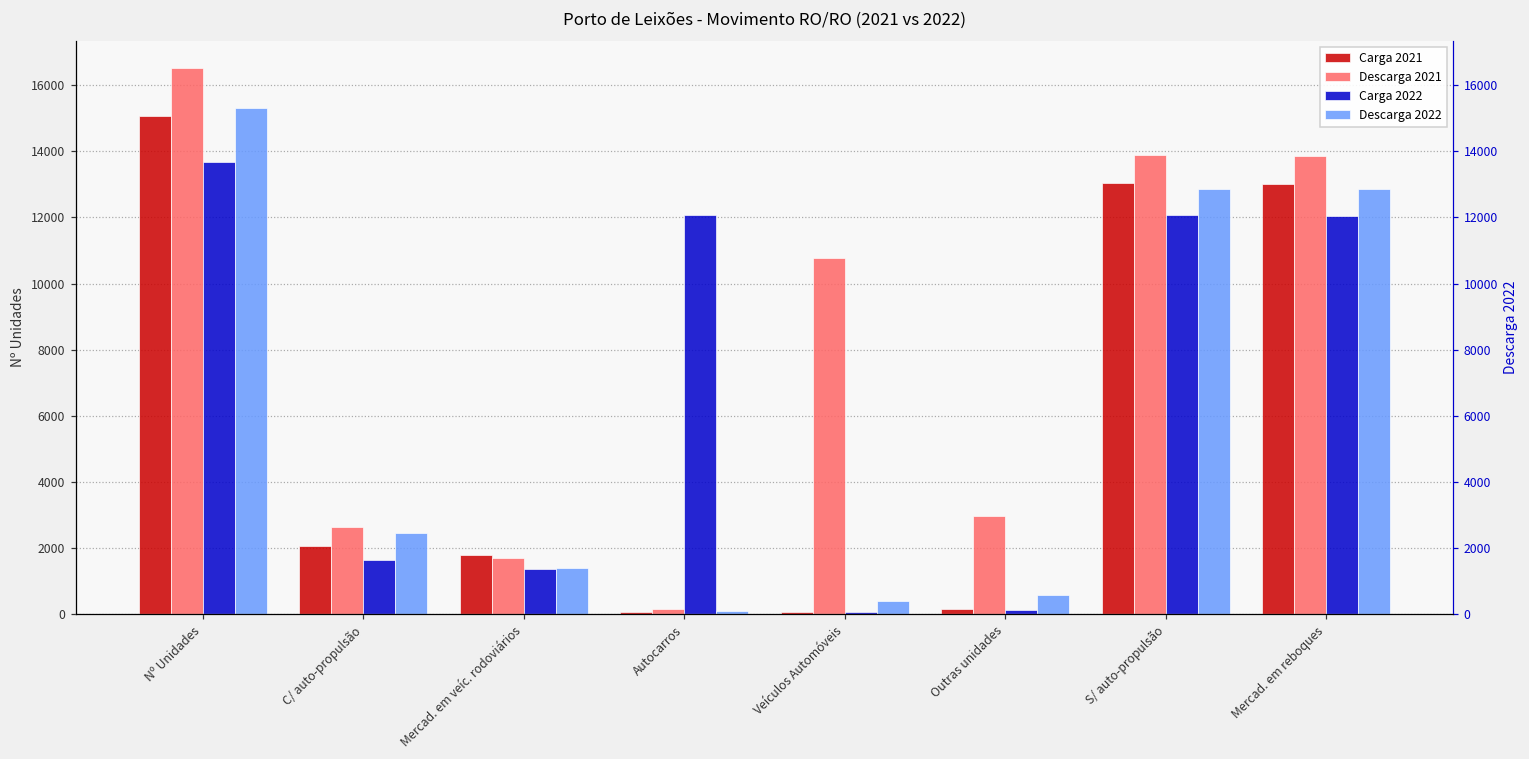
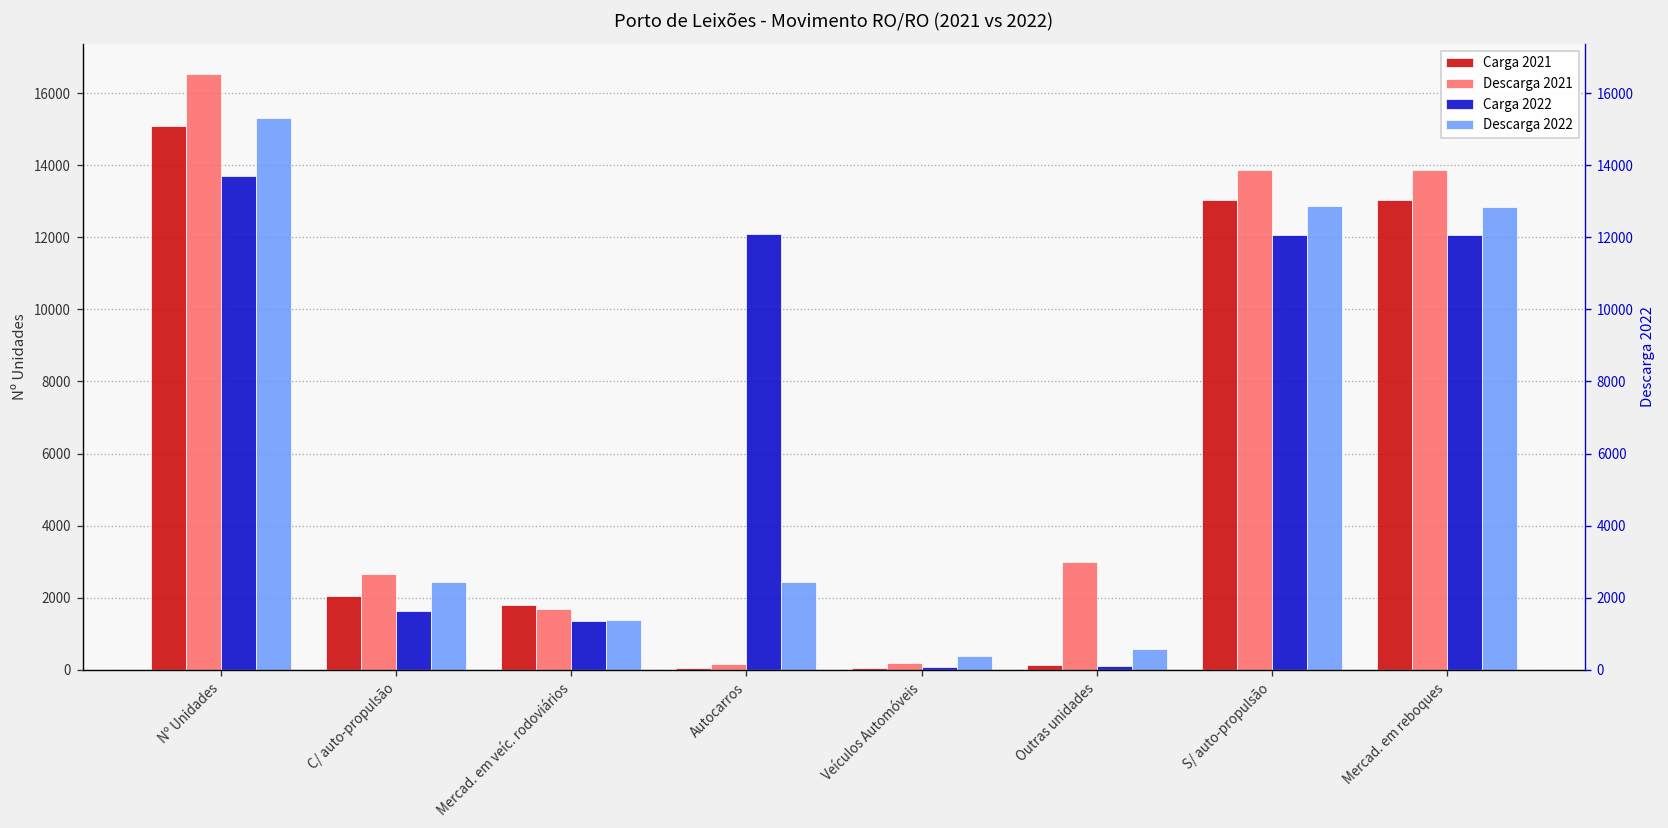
  {
    "Carga 2021": {
      "Nº Unidades": 15100,
      "C/ auto-propulsão": 2000,
      "Mercad. em veíc. rodoviários": 1800,
      "Outras unidades": 100,
      "S/ auto-propulsão": 13000,
      "Mercad. em reboques": 13000
    },
    "Descarga 2021": {
      "Nº Unidades": 16500,
      "C/ auto-propulsão": 2600,
      "Mercad. em veíc. rodoviários": 1700,
      "Autocarros": 200,
-     "Veículos Automóveis": 10800,
+     "Veículos Automóveis": 200,
      "Outras unidades": 3000,
      "S/ auto-propulsão": 13900,
      "Mercad. em reboques": 13900
    },
    "Carga 2022": {
      "Nº Unidades": 13700,
      "C/ auto-propulsão": 1600,
      "Mercad. em veíc. rodoviários": 1400,
      "Autocarros": 12100,
      "Outras unidades": 100,
      "S/ auto-propulsão": 12100,
      "Mercad. em reboques": 12100
    },
    "Descarga 2022": {
      "Nº Unidades": 15300,
      "C/ auto-propulsão": 2400,
      "Mercad. em veíc. rodoviários": 1400,
-     "Autocarros": 100,
+     "Autocarros": 2400,
      "Veículos Automóveis": 400,
      "Outras unidades": 600,
      "S/ auto-propulsão": 12900,
      "Mercad. em reboques": 12800
    }
  }
